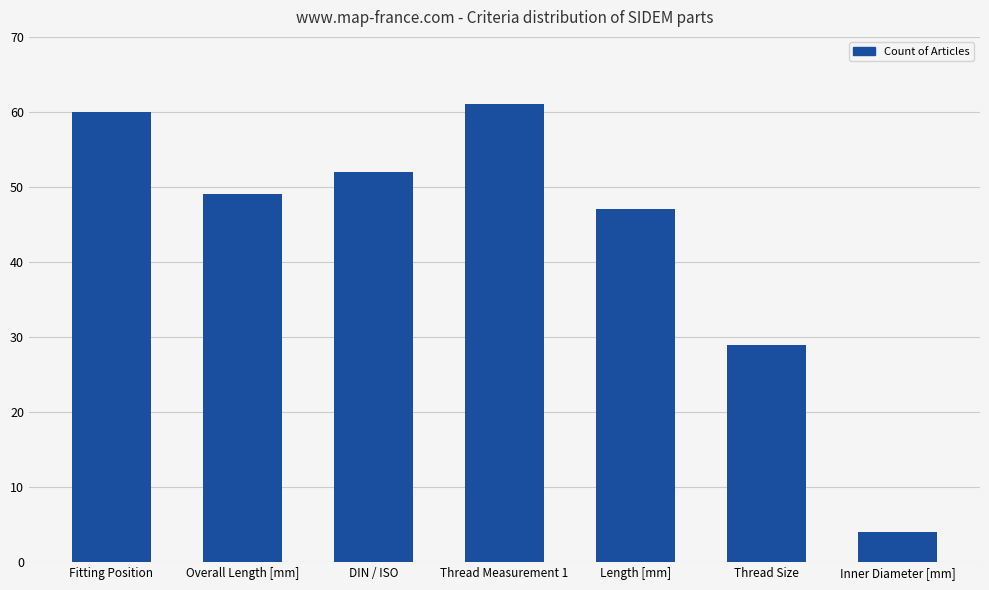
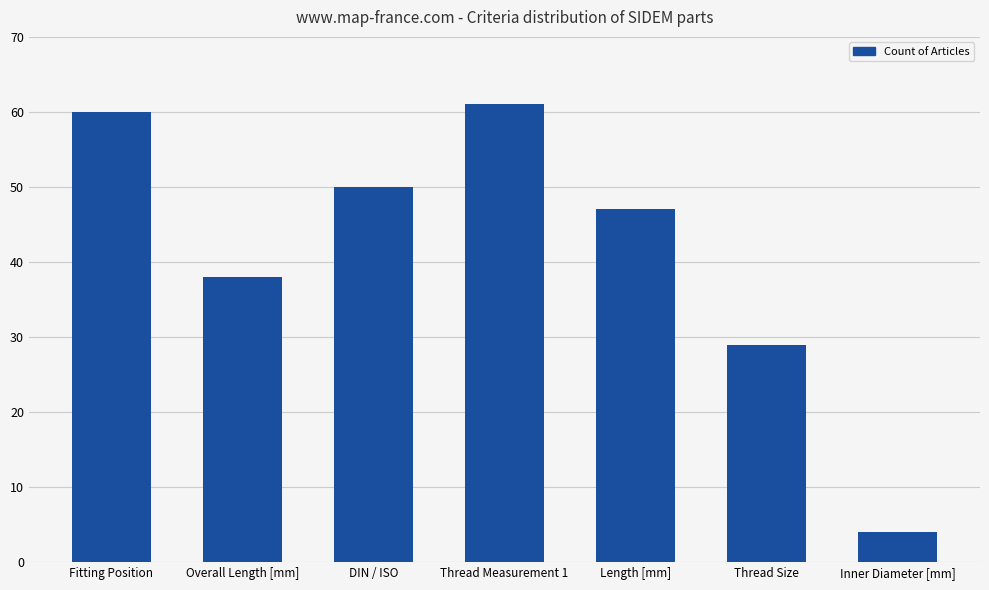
  {
    "Fitting Position": 60,
-   "Overall Length [mm]": 49,
-   "DIN / ISO": 52,
+   "Overall Length [mm]": 38,
+   "DIN / ISO": 50,
    "Thread Measurement 1": 61,
    "Length [mm]": 47,
    "Thread Size": 29,
    "Inner Diameter [mm]": 4
  }
